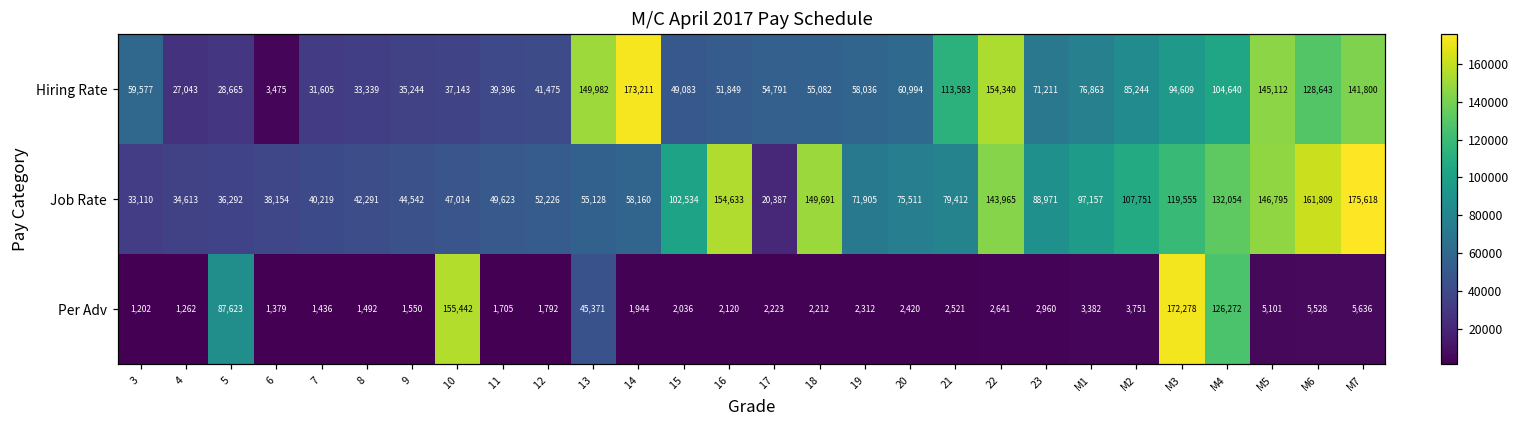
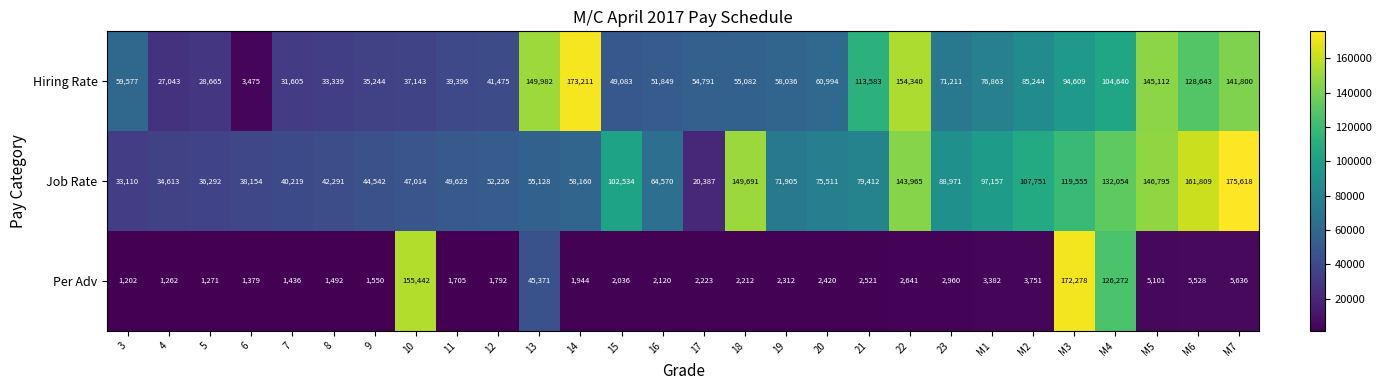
  {
    "Hiring Rate": {
      "3": "59,577",
      "4": "27,043",
      "5": "28,665",
      "6": "3,475",
      "7": "31,605",
      "8": "33,339",
      "9": "35,244",
      "10": "37,143",
      "11": "39,396",
      "12": "41,475",
      "13": "149,982",
      "14": "173,211",
      "15": "49,083",
      "16": "51,849",
      "17": "54,791",
      "18": "55,082",
      "19": "58,036",
      "20": "60,994",
      "21": "113,583",
      "22": "154,340",
      "23": "71,211",
      "M1": "76,863",
      "M2": "85,244",
      "M3": "94,609",
      "M4": "104,640",
      "M5": "145,112",
      "M6": "128,643",
      "M7": "141,800"
    },
    "Job Rate": {
      "3": "33,110",
      "4": "34,613",
      "5": "36,292",
      "6": "38,154",
      "7": "40,219",
      "8": "42,291",
      "9": "44,542",
      "10": "47,014",
      "11": "49,623",
      "12": "52,226",
      "13": "55,128",
      "14": "58,160",
      "15": "102,534",
-     "16": "154,633",
+     "16": "64,570",
      "17": "20,387",
      "18": "149,691",
      "19": "71,905",
      "20": "75,511",
      "21": "79,412",
      "22": "143,965",
      "23": "88,971",
      "M1": "97,157",
      "M2": "107,751",
      "M3": "119,555",
      "M4": "132,054",
      "M5": "146,795",
      "M6": "161,809",
      "M7": "175,618"
    },
    "Per Adv": {
      "3": "1,202",
      "4": "1,262",
-     "5": "87,623",
+     "5": "1,271",
      "6": "1,379",
      "7": "1,436",
      "8": "1,492",
      "9": "1,550",
      "10": "155,442",
      "11": "1,705",
      "12": "1,792",
      "13": "45,371",
      "14": "1,944",
      "15": "2,036",
      "16": "2,120",
      "17": "2,223",
      "18": "2,212",
      "19": "2,312",
      "20": "2,420",
      "21": "2,521",
      "22": "2,641",
      "23": "2,960",
      "M1": "3,382",
      "M2": "3,751",
      "M3": "172,278",
      "M4": "126,272",
      "M5": "5,101",
      "M6": "5,528",
      "M7": "5,636"
    }
  }
